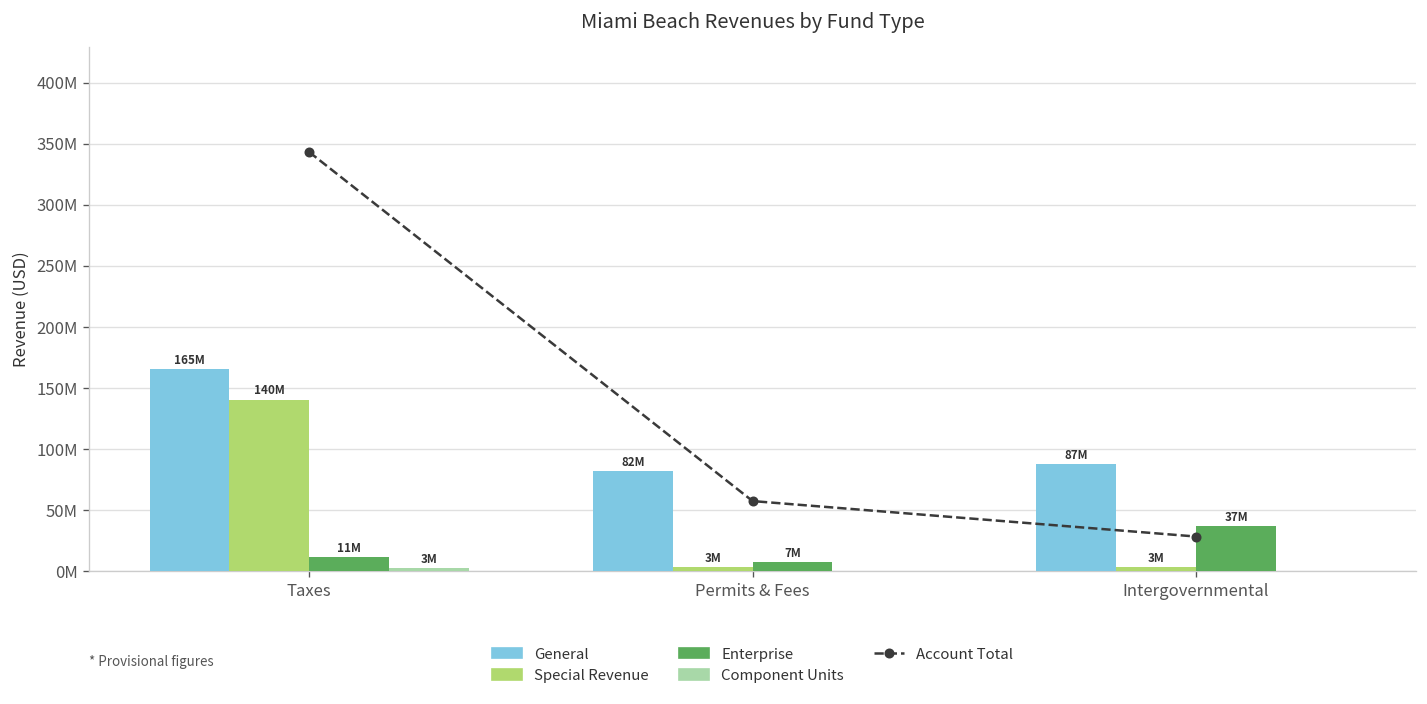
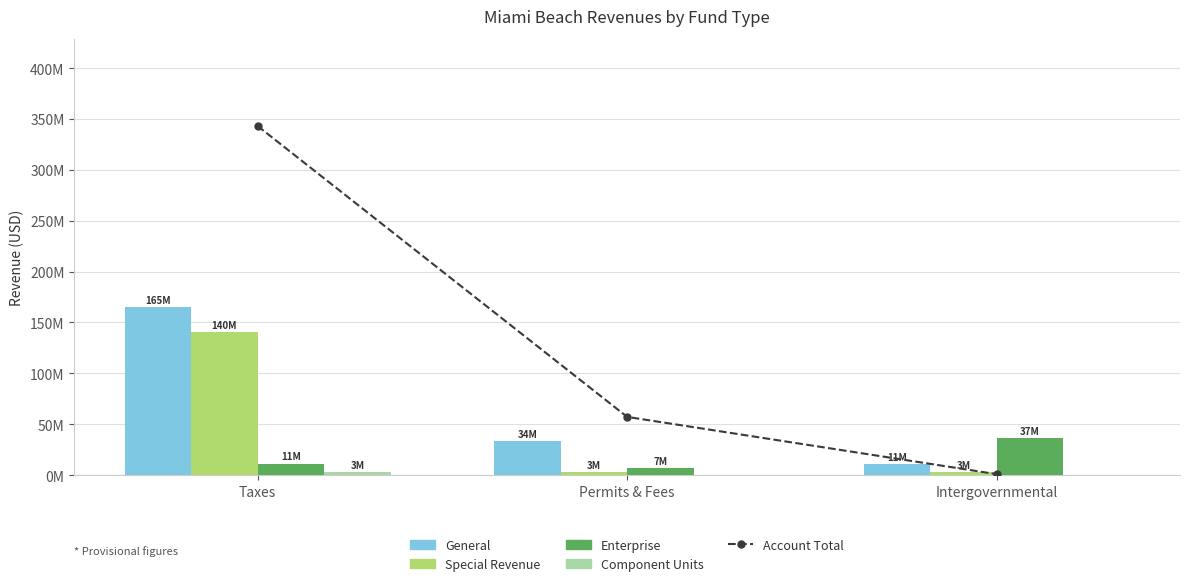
  {
    "General": {
      "Taxes": "165M",
-     "Permits & Fees": "82M",
-     "Intergovernmental": "87M"
+     "Permits & Fees": "34M",
+     "Intergovernmental": "11M"
    },
    "Account Total": {
      "Taxes": "343000000",
      "Permits & Fees": "57000000",
-     "Intergovernmental": "28000000"
+     "Intergovernmental": "1000000"
    },
    "Enterprise": {
      "Taxes": "11M",
      "Permits & Fees": "7M",
      "Intergovernmental": "37M"
    }
  }
